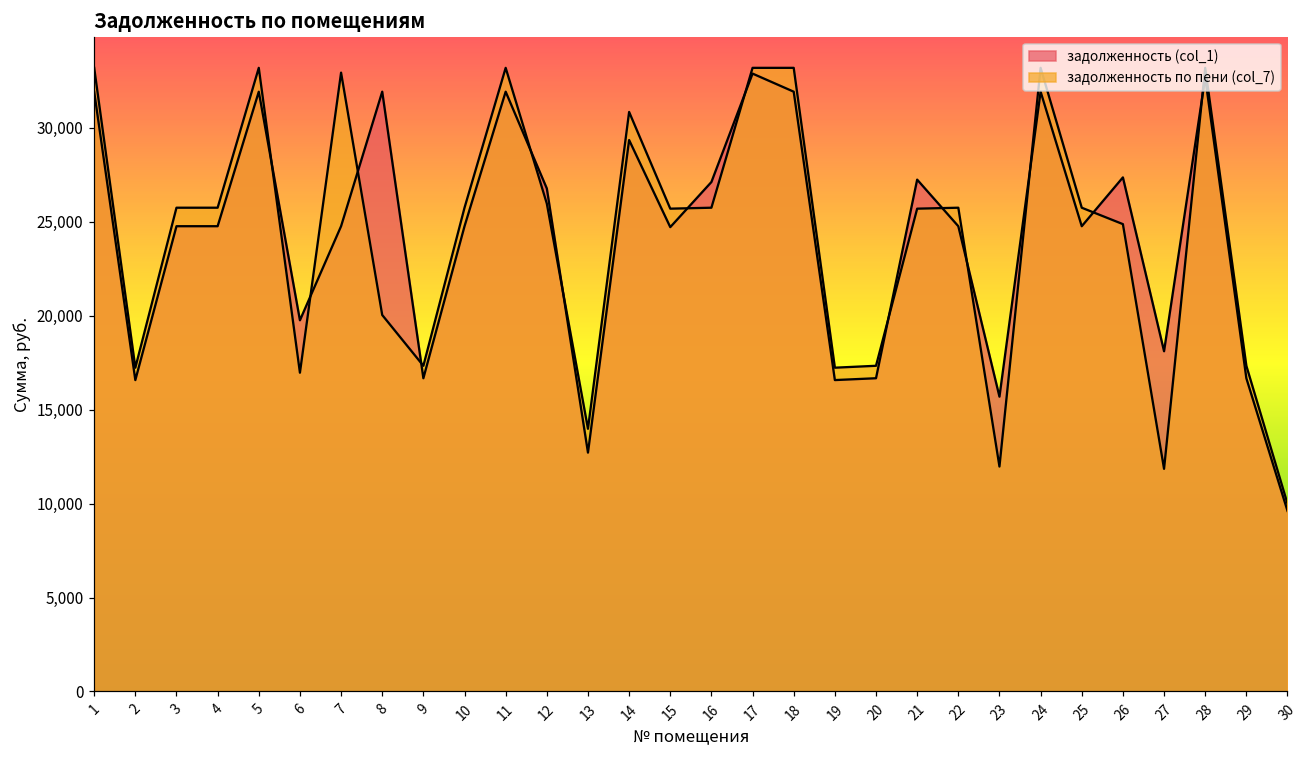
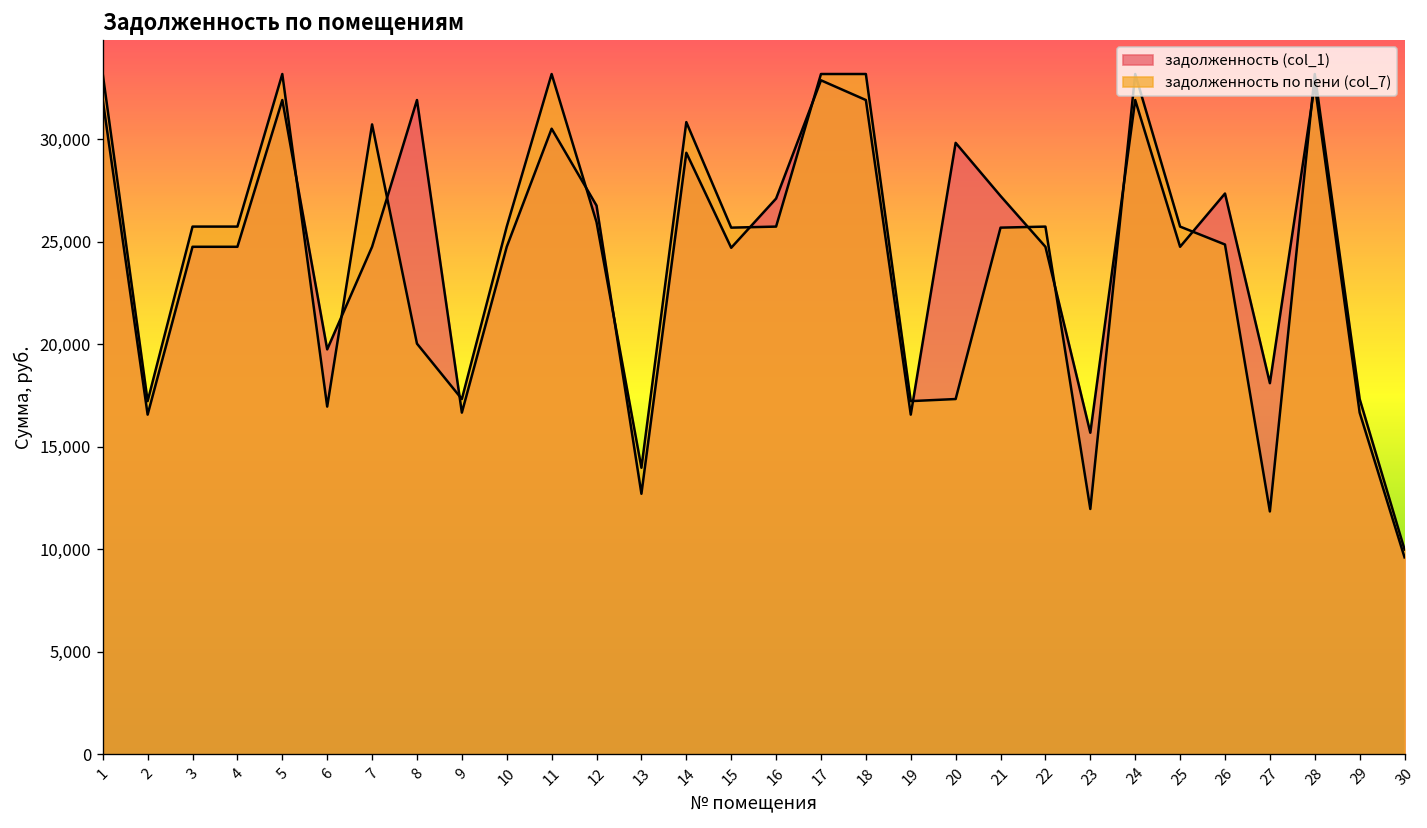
  {
    "задолженность (col_1)": {
      "1": "31,900",
      "2": "16,600",
      "3": "24,800",
      "4": "24,800",
      "5": "31,900",
      "6": "19,800",
      "7": "24,800",
      "8": "31,900",
      "9": "16,700",
      "10": "24,800",
-     "11": "31,900",
+     "11": "30,500",
      "12": "26,800",
      "13": "12,700",
      "14": "29,400",
      "15": "24,700",
      "16": "27,100",
      "17": "32,900",
      "18": "31,900",
      "19": "16,600",
-     "20": "16,700",
+     "20": "29,800",
      "21": "27,200",
      "22": "24,800",
      "23": "15,700",
      "24": "31,900",
      "25": "24,800",
      "26": "27,400",
      "27": "18,100",
      "29": "16,700",
      "30": "9,600"
    },
    "задолженность по пени (col_7)": {
      "1": "33,200",
      "2": "17,200",
      "3": "25,700",
      "4": "25,700",
      "5": "33,200",
      "6": "17,000",
-     "7": "32,900",
+     "7": "30,700",
      "8": "20,000",
      "9": "17,300",
      "10": "25,700",
      "11": "33,200",
      "12": "26,000",
      "13": "14,000",
      "14": "30,800",
      "15": "25,700",
      "16": "25,700",
      "17": "33,200",
      "18": "33,200",
      "19": "17,200",
      "20": "17,300",
      "21": "25,700",
      "22": "25,700",
      "23": "12,000",
      "25": "25,700",
      "26": "24,900",
      "27": "11,900",
      "29": "17,300",
      "30": "10,000"
    }
  }
